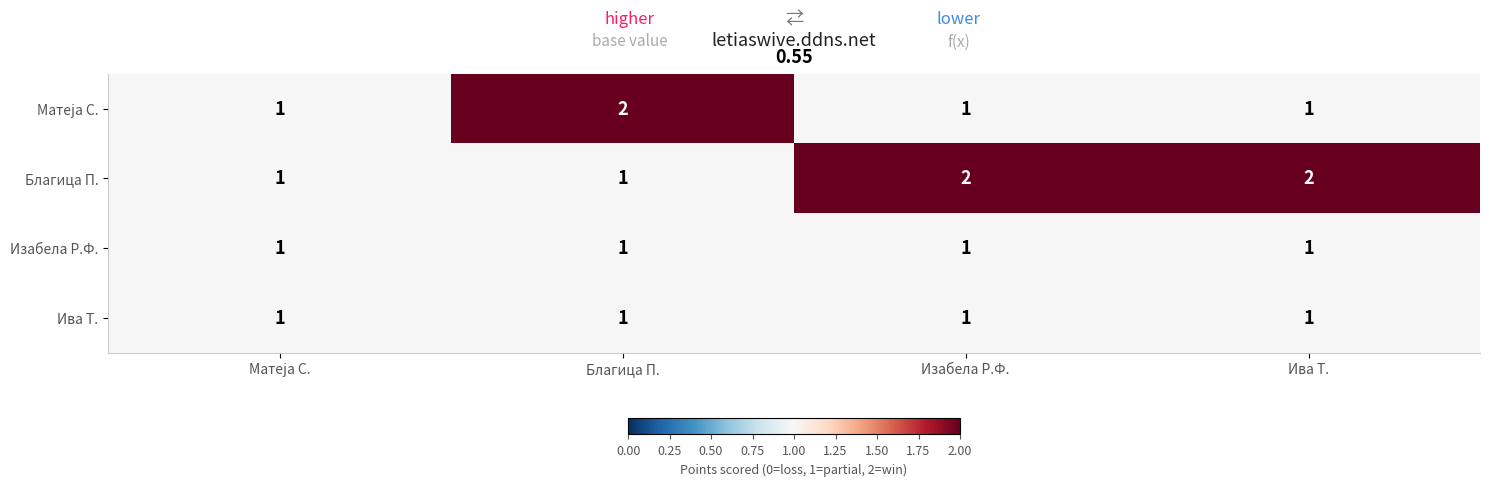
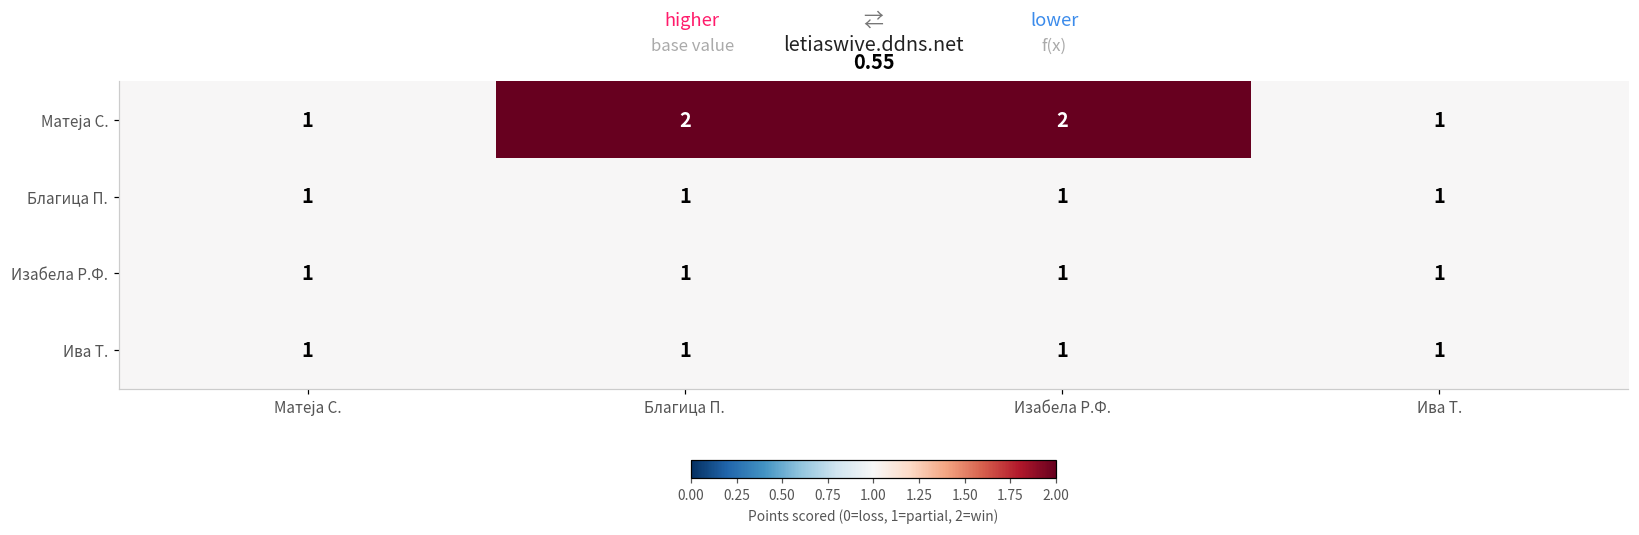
  {
    "Матеја С.": {
      "Матеја С.": 1,
      "Благица П.": 2,
-     "Изабела Р.Ф.": 1,
+     "Изабела Р.Ф.": 2,
      "Ива Т.": 1
    },
    "Благица П.": {
      "Матеја С.": 1,
      "Благица П.": 1,
-     "Изабела Р.Ф.": 2,
-     "Ива Т.": 2
+     "Изабела Р.Ф.": 1,
+     "Ива Т.": 1
    },
    "Изабела Р.Ф.": {
      "Матеја С.": 1,
      "Благица П.": 1,
      "Изабела Р.Ф.": 1,
      "Ива Т.": 1
    },
    "Ива Т.": {
      "Матеја С.": 1,
      "Благица П.": 1,
      "Изабела Р.Ф.": 1,
      "Ива Т.": 1
    }
  }
